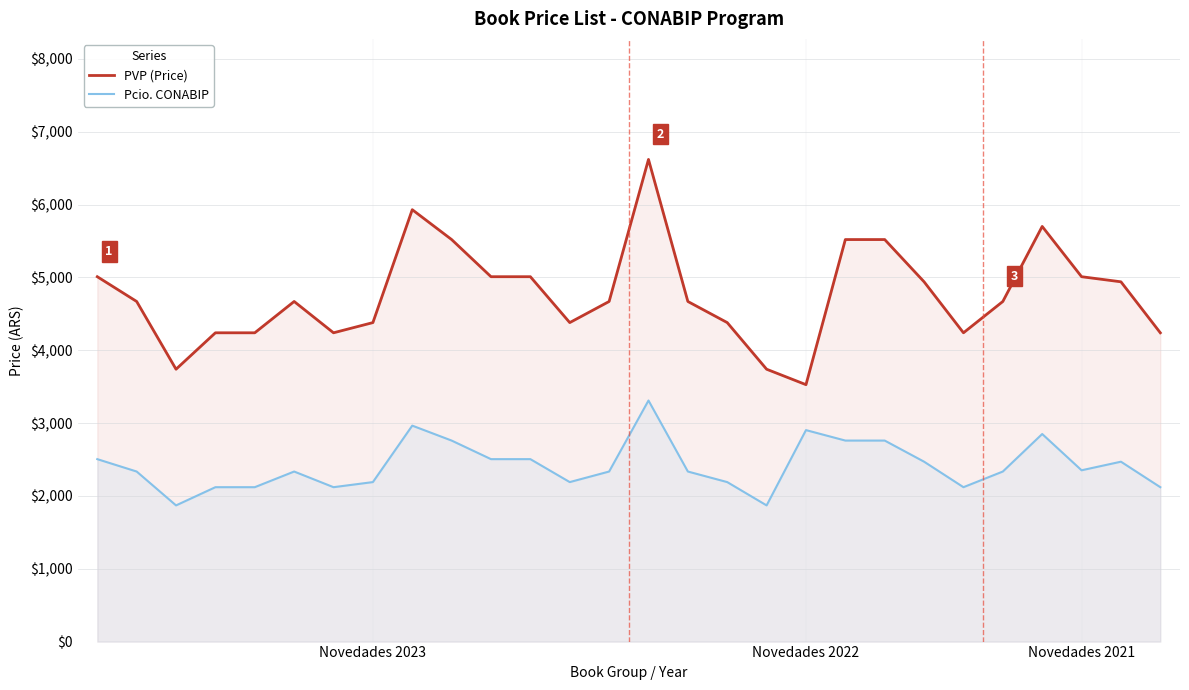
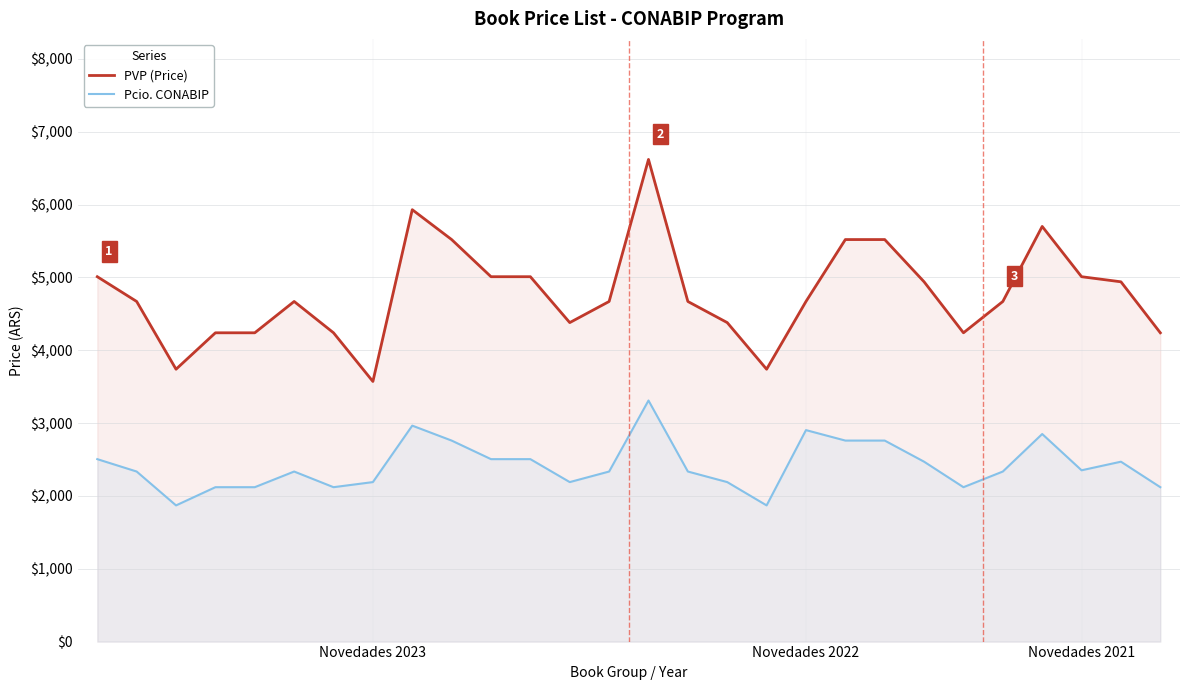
  {
    "PVP (Price)": {
-     "Novedades 2023": "$4,400",
-     "Novedades 2022": "$3,500",
+     "Novedades 2023": "$3,600",
+     "Novedades 2022": "$4,700",
      "Novedades 2021": "$5,000"
    },
    "Pcio. CONABIP": {
      "Novedades 2023": "$2,200",
      "Novedades 2022": "$2,900",
      "Novedades 2021": "$2,400"
    }
  }
